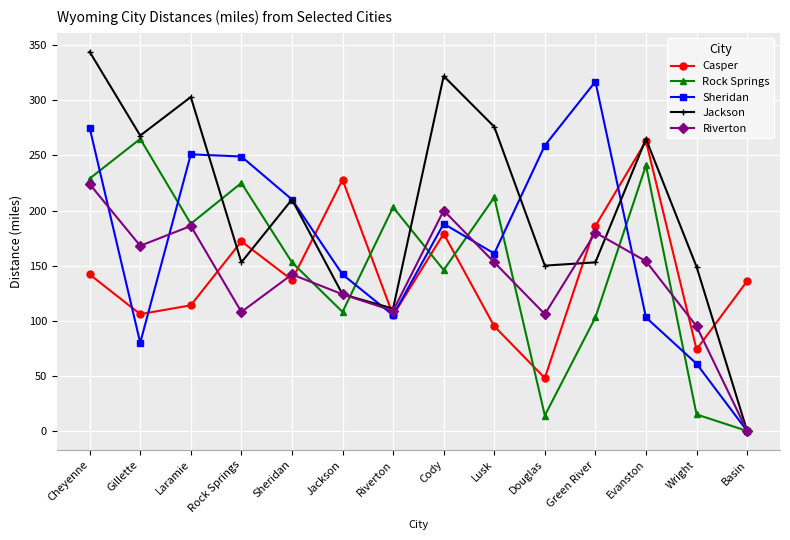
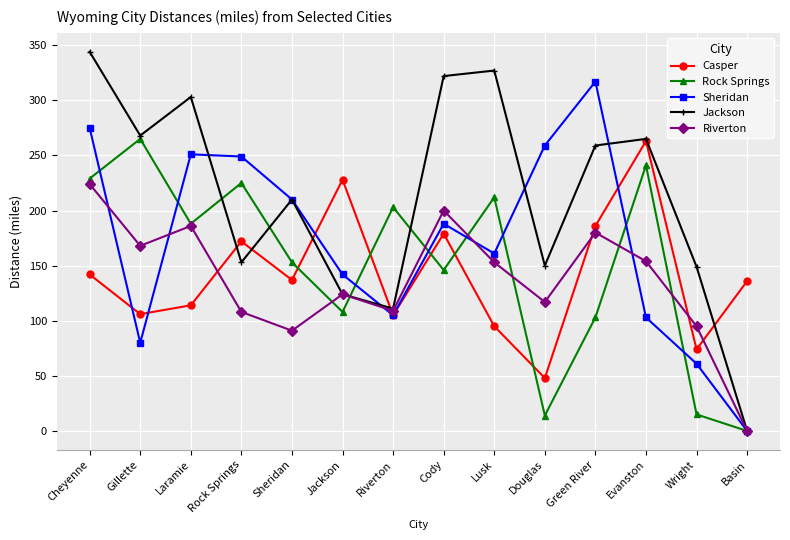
  {
    "Casper": {
      "Cheyenne": 142,
      "Gillette": 106,
      "Laramie": 114,
      "Rock Springs": 172,
      "Sheridan": 137,
      "Jackson": 228,
      "Cody": 179,
      "Lusk": 95,
      "Douglas": 48,
      "Green River": 186,
      "Wright": 74,
      "Basin": 136
    },
    "Rock Springs": {
      "Cheyenne": 229,
      "Gillette": 265,
      "Rock Springs": 225,
      "Sheridan": 153,
      "Jackson": 108,
      "Riverton": 203,
      "Cody": 146,
      "Lusk": 212,
      "Douglas": 14,
      "Green River": 103,
      "Evanston": 241,
      "Wright": 15
    },
    "Sheridan": {
      "Cheyenne": 275,
      "Gillette": 80,
      "Laramie": 251,
      "Rock Springs": 249,
      "Jackson": 142,
      "Cody": 188,
      "Lusk": 161,
      "Douglas": 259,
      "Green River": 317,
      "Evanston": 103,
      "Wright": 61
    },
    "Jackson": {
      "Cheyenne": 344,
      "Gillette": 268,
      "Laramie": 303,
      "Rock Springs": 153,
      "Cody": 322,
-     "Lusk": 276,
+     "Lusk": 327,
      "Douglas": 150,
-     "Green River": 153,
+     "Green River": 259,
      "Wright": 149
    },
    "Riverton": {
      "Cheyenne": 224,
      "Gillette": 168,
      "Rock Springs": 108,
-     "Sheridan": 142,
+     "Sheridan": 91,
      "Cody": 200,
      "Lusk": 153,
-     "Douglas": 106,
+     "Douglas": 117,
      "Green River": 180,
      "Evanston": 154,
      "Wright": 95
    }
  }
